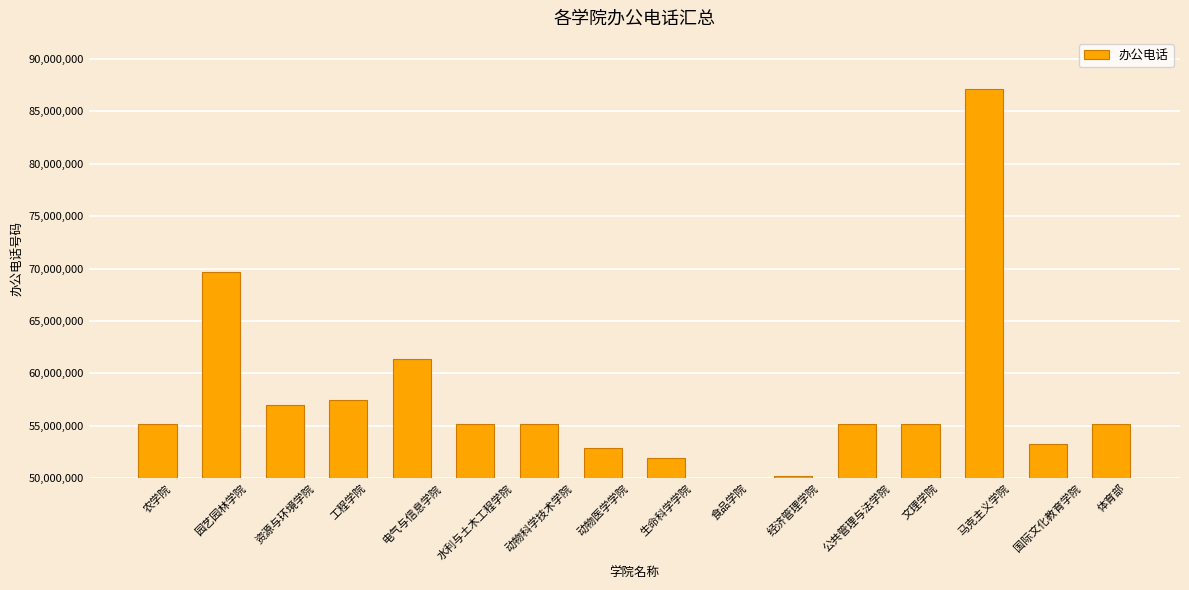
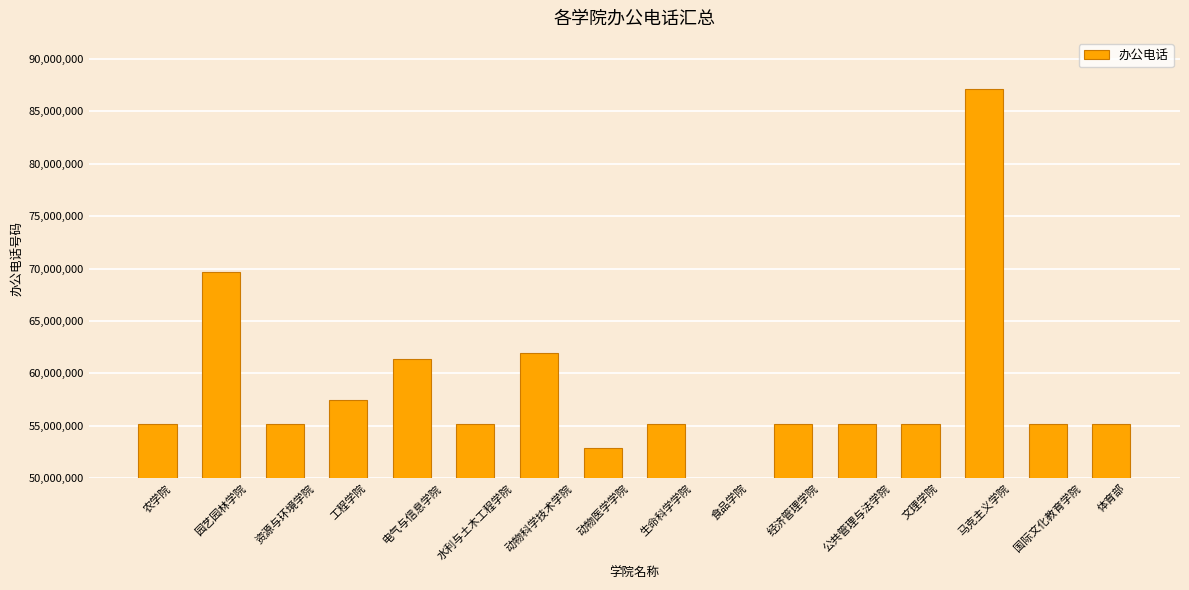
  {
    "农学院": "55,200,000",
    "园艺园林学院": "69,600,000",
-   "资源与环境学院": "57,000,000",
+   "资源与环境学院": "55,200,000",
    "工程学院": "57,400,000",
    "电气与信息学院": "61,400,000",
    "水利与土木工程学院": "55,200,000",
-   "动物科学技术学院": "55,200,000",
+   "动物科学技术学院": "62,000,000",
    "动物医学学院": "52,900,000",
-   "生命科学学院": "52,000,000",
-   "经济管理学院": "50,200,000",
+   "生命科学学院": "55,200,000",
+   "经济管理学院": "55,200,000",
    "公共管理与法学院": "55,200,000",
    "文理学院": "55,200,000",
    "马克主义学院": "87,100,000",
-   "国际文化教育学院": "53,300,000",
+   "国际文化教育学院": "55,200,000",
    "体育部": "55,200,000"
  }
